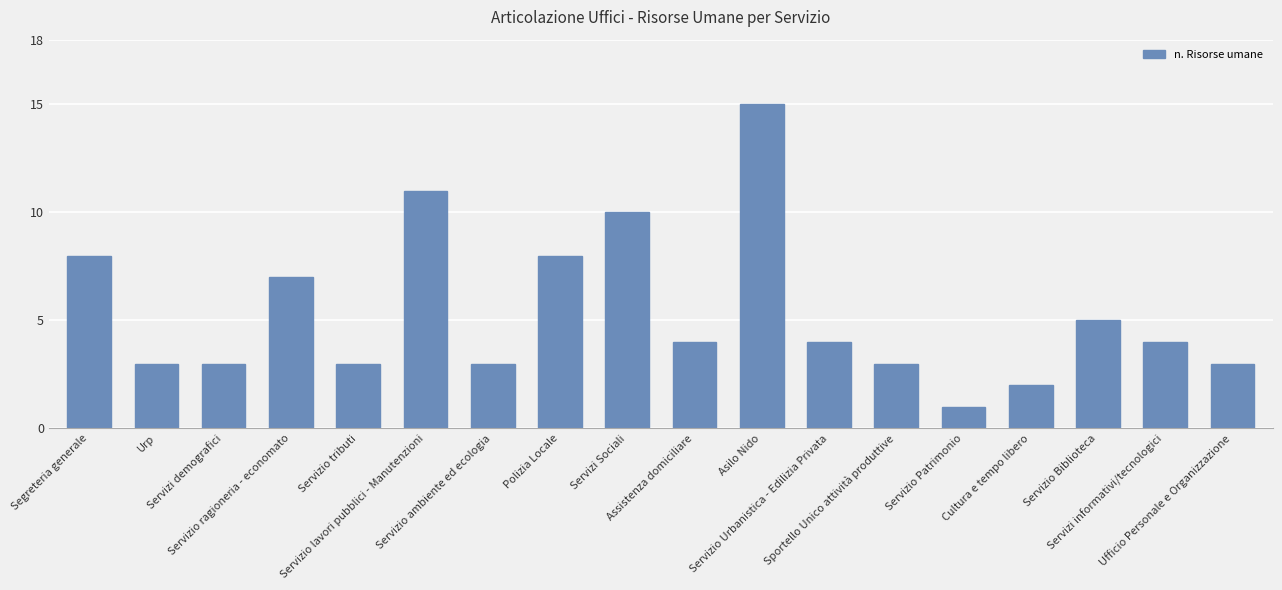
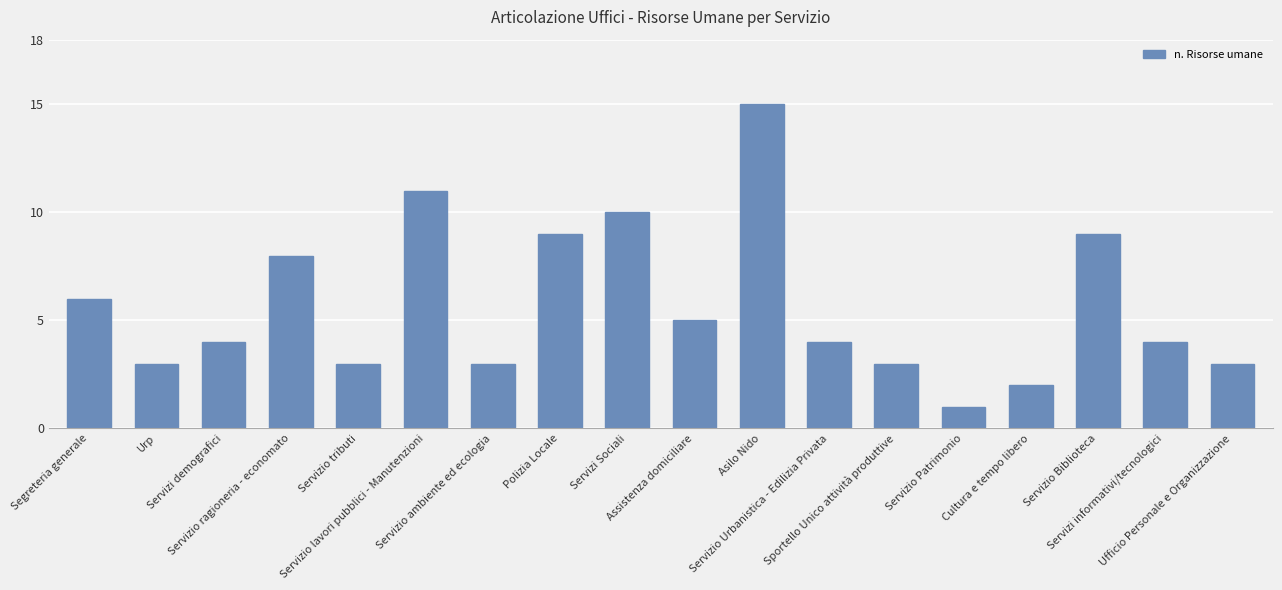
  {
-   "Segreteria generale": 8,
+   "Segreteria generale": 6,
    "Urp": 3,
-   "Servizi demografici": 3,
-   "Servizio ragioneria - economato": 7,
+   "Servizi demografici": 4,
+   "Servizio ragioneria - economato": 8,
    "Servizio tributi": 3,
    "Servizio lavori pubblici - Manutenzioni": 11,
    "Servizio ambiente ed ecologia": 3,
-   "Polizia Locale": 8,
+   "Polizia Locale": 9,
    "Servizi Sociali": 10,
-   "Assistenza domiciliare": 4,
+   "Assistenza domiciliare": 5,
    "Asilo Nido": 15,
    "Servizio Urbanistica - Edilizia Privata": 4,
    "Sportello Unico attività produttive": 3,
    "Servizio Patrimonio": 1,
    "Cultura e tempo libero": 2,
-   "Servizio Biblioteca": 5,
+   "Servizio Biblioteca": 9,
    "Servizi informativi/tecnologici": 4,
    "Ufficio Personale e Organizzazione": 3
  }
